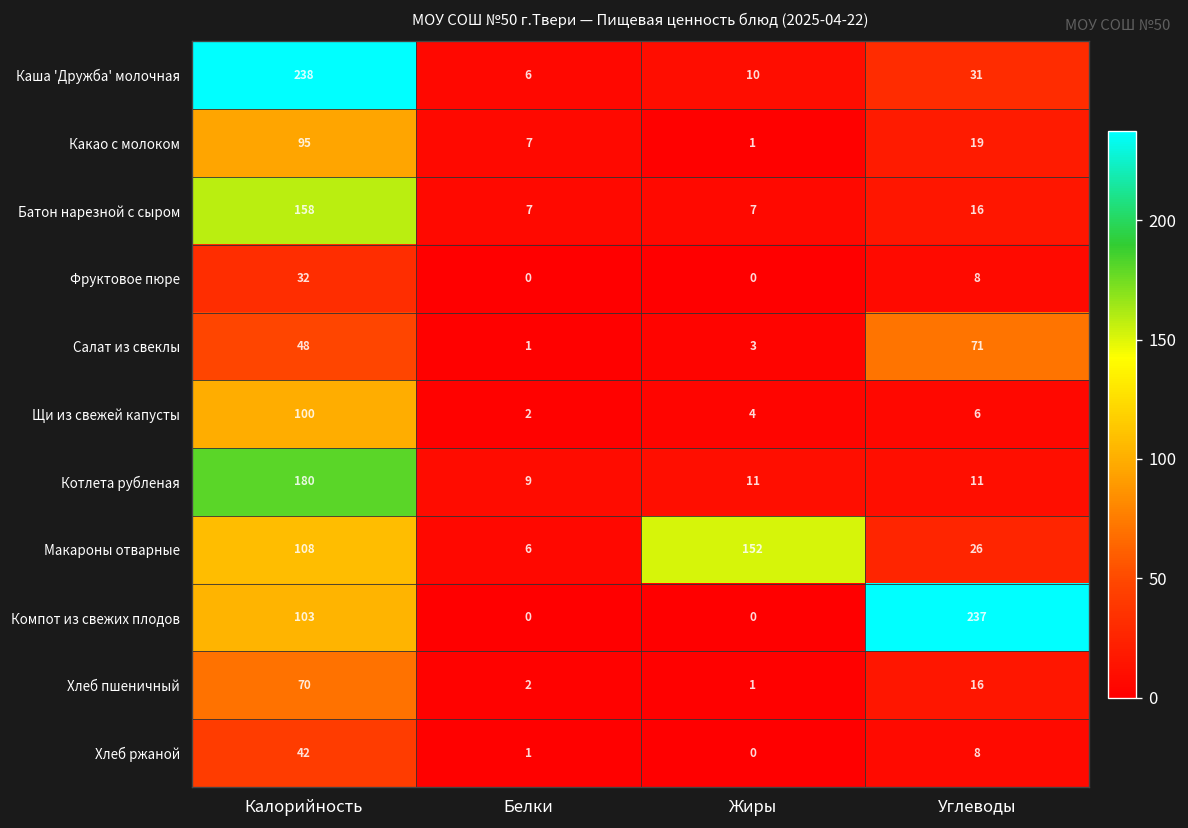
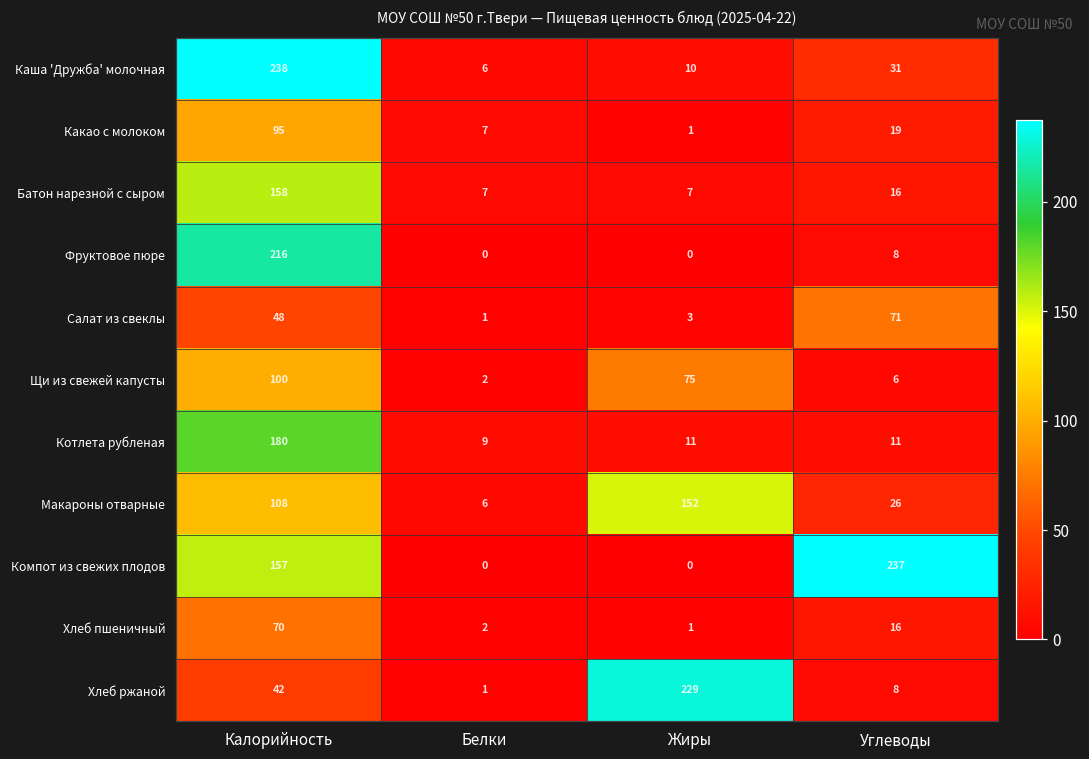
  {
    "Каша 'Дружба' молочная": {
      "Калорийность": 238,
      "Белки": 6,
      "Жиры": 10,
      "Углеводы": 31
    },
    "Какао с молоком": {
      "Калорийность": 95,
      "Белки": 7,
      "Жиры": 1,
      "Углеводы": 19
    },
    "Батон нарезной с сыром": {
      "Калорийность": 158,
      "Белки": 7,
      "Жиры": 7,
      "Углеводы": 16
    },
    "Фруктовое пюре": {
-     "Калорийность": 32,
+     "Калорийность": 216,
      "Белки": 0,
      "Жиры": 0,
      "Углеводы": 8
    },
    "Салат из свеклы": {
      "Калорийность": 48,
      "Белки": 1,
      "Жиры": 3,
      "Углеводы": 71
    },
    "Щи из свежей капусты": {
      "Калорийность": 100,
      "Белки": 2,
-     "Жиры": 4,
+     "Жиры": 75,
      "Углеводы": 6
    },
    "Котлета рубленая": {
      "Калорийность": 180,
      "Белки": 9,
      "Жиры": 11,
      "Углеводы": 11
    },
    "Макароны отварные": {
      "Калорийность": 108,
      "Белки": 6,
      "Жиры": 152,
      "Углеводы": 26
    },
    "Компот из свежих плодов": {
-     "Калорийность": 103,
+     "Калорийность": 157,
      "Белки": 0,
      "Жиры": 0,
      "Углеводы": 237
    },
    "Хлеб пшеничный": {
      "Калорийность": 70,
      "Белки": 2,
      "Жиры": 1,
      "Углеводы": 16
    },
    "Хлеб ржаной": {
      "Калорийность": 42,
      "Белки": 1,
-     "Жиры": 0,
+     "Жиры": 229,
      "Углеводы": 8
    }
  }
